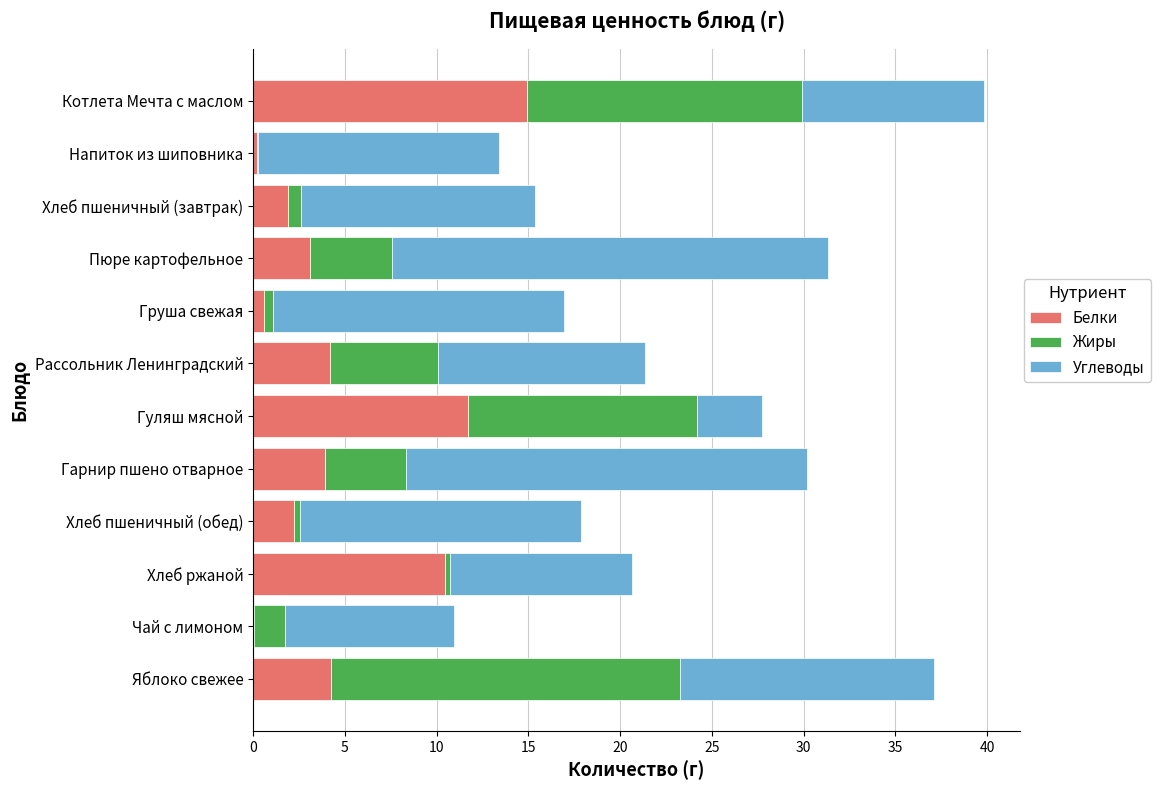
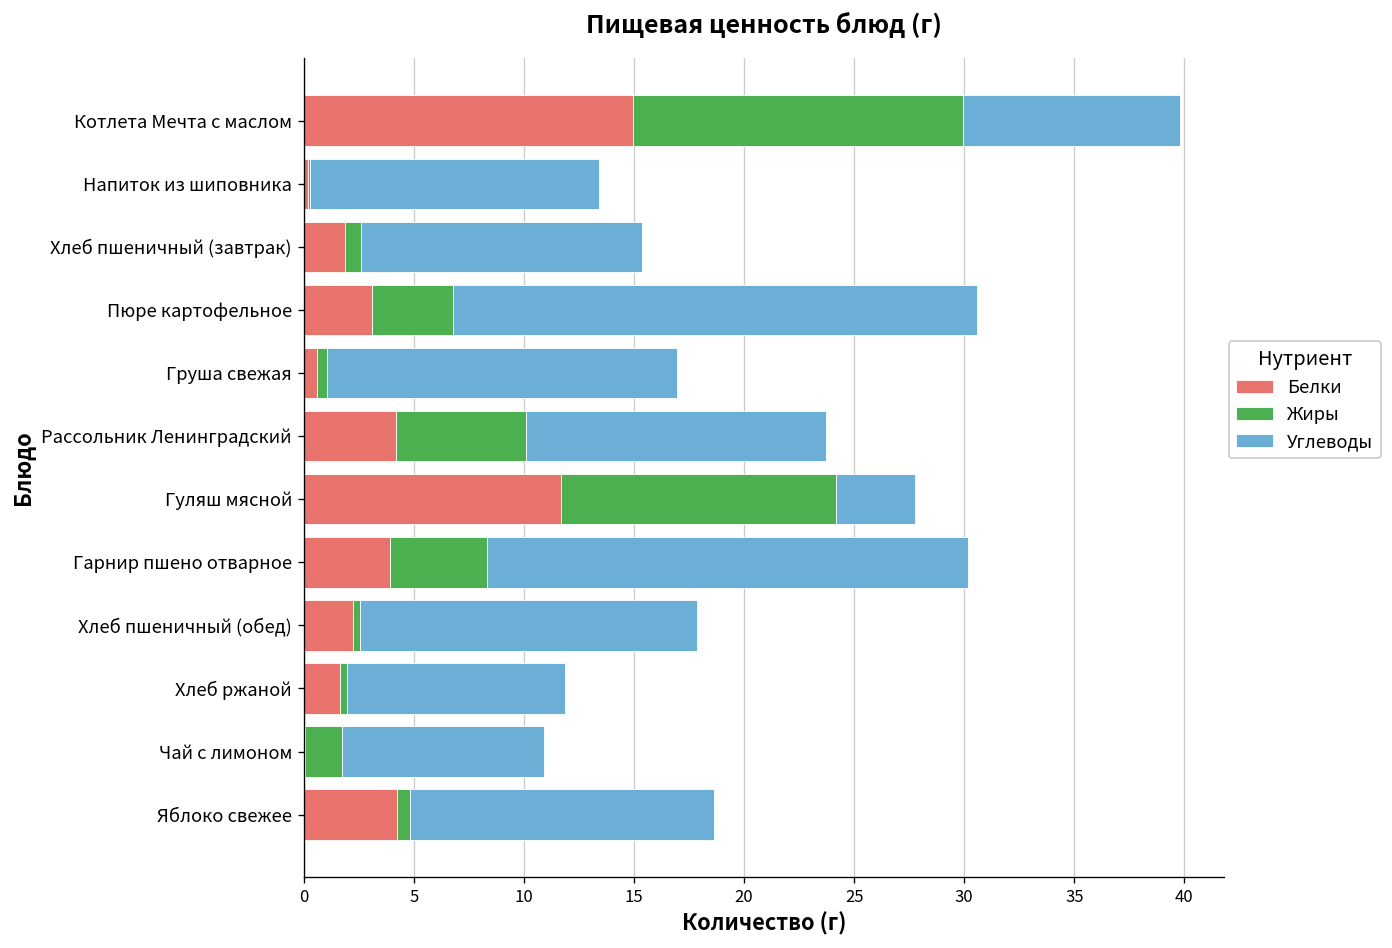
  {
    "Белки": {
      "Котлета Мечта с маслом": 15.0,
      "Напиток из шиповника": 0.2,
      "Хлеб пшеничный (завтрак)": 1.9,
      "Пюре картофельное": 3.1,
      "Груша свежая": 0.6,
      "Рассольник Ленинградский": 4.2,
      "Гуляш мясной": 11.7,
      "Гарнир пшено отварное": 3.9,
      "Хлеб пшеничный (обед)": 2.3,
-     "Хлеб ржаной": 10.5,
+     "Хлеб ржаной": 1.7,
      "Яблоко свежее": 4.3
    },
    "Жиры": {
      "Котлета Мечта с маслом": 15.0,
      "Хлеб пшеничный (завтрак)": 0.7,
-     "Пюре картофельное": 4.5,
+     "Пюре картофельное": 3.7,
      "Груша свежая": 0.5,
      "Рассольник Ленинградский": 5.9,
      "Гуляш мясной": 12.5,
      "Гарнир пшено отварное": 4.4,
      "Хлеб пшеничный (обед)": 0.3,
      "Хлеб ржаной": 0.3,
      "Чай с лимоном": 1.7,
-     "Яблоко свежее": 19.0
+     "Яблоко свежее": 0.6
    },
    "Углеводы": {
      "Котлета Мечта с маслом": 9.9,
      "Напиток из шиповника": 13.1,
      "Хлеб пшеничный (завтрак)": 12.8,
      "Пюре картофельное": 23.8,
      "Груша свежая": 15.9,
-     "Рассольник Ленинградский": 11.3,
+     "Рассольник Ленинградский": 13.6,
      "Гуляш мясной": 3.6,
      "Гарнир пшено отварное": 21.9,
      "Хлеб пшеничный (обед)": 15.3,
      "Хлеб ржаной": 9.9,
      "Чай с лимоном": 9.2,
      "Яблоко свежее": 13.8
    }
  }
